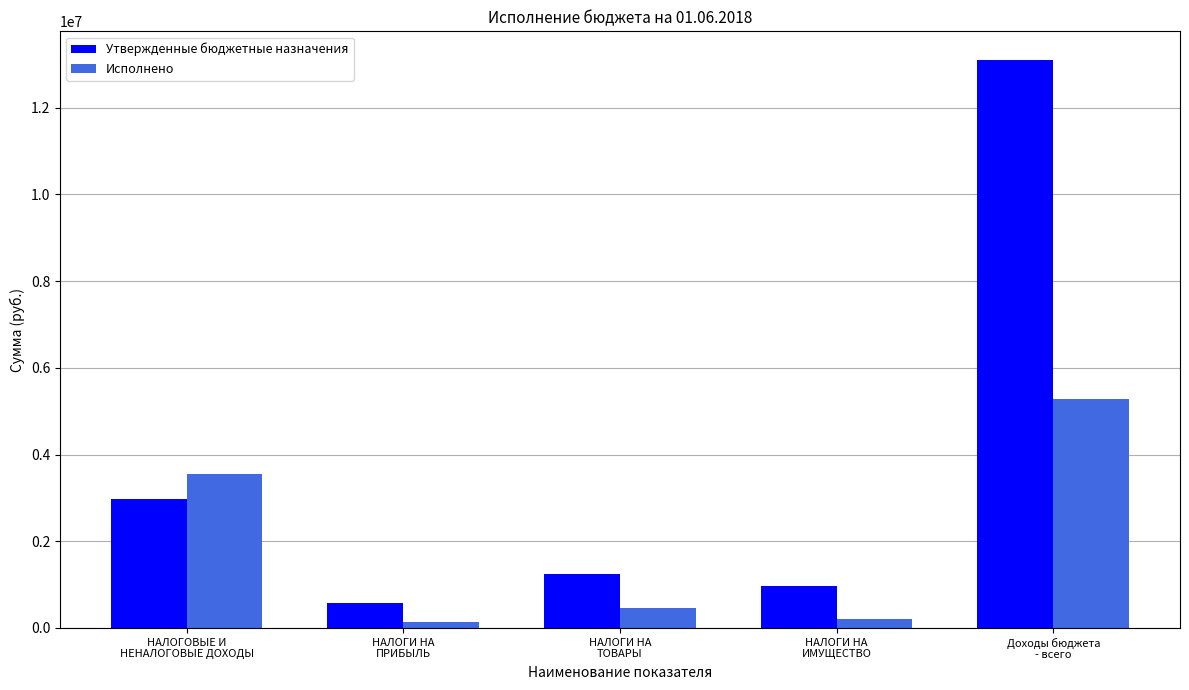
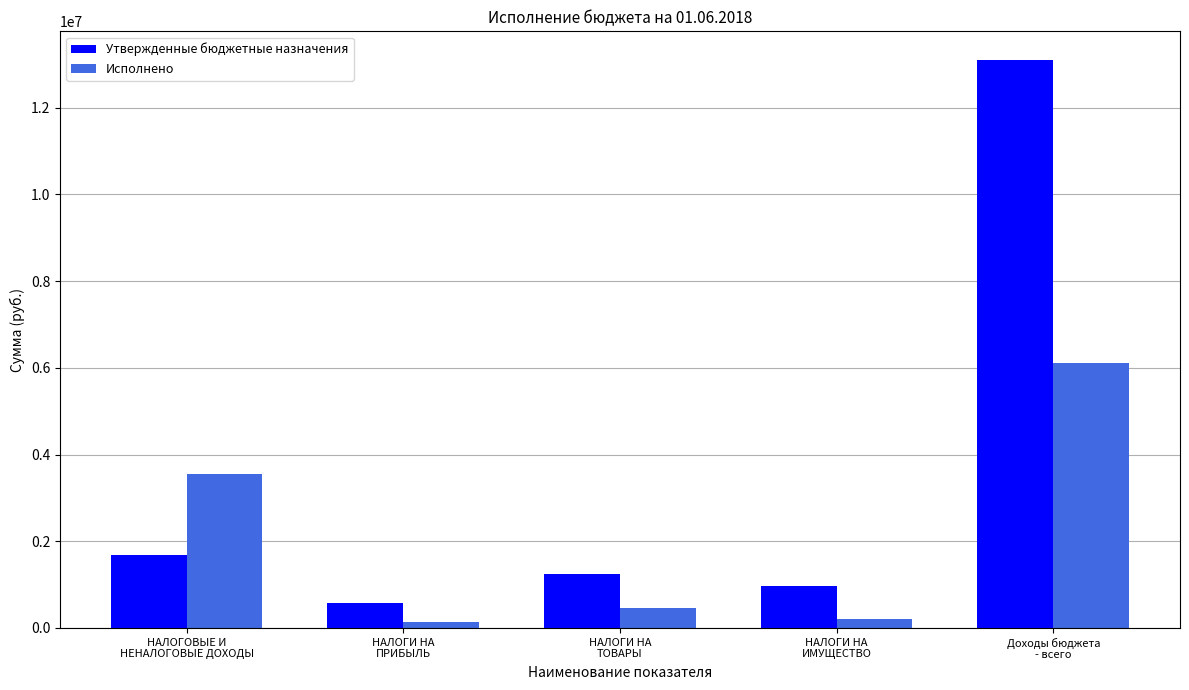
  {
    "Утвержденные бюджетные назначения": {
-     "НАЛОГОВЫЕ И НЕНАЛОГОВЫЕ ДОХОДЫ": 3000000,
+     "НАЛОГОВЫЕ И НЕНАЛОГОВЫЕ ДОХОДЫ": 1700000,
      "НАЛОГИ НА ПРИБЫЛЬ": 600000,
      "НАЛОГИ НА ТОВАРЫ": 1300000,
      "НАЛОГИ НА ИМУЩЕСТВО": 1000000,
      "Доходы бюджета - всего": 13100000
    },
    "Исполнено": {
      "НАЛОГОВЫЕ И НЕНАЛОГОВЫЕ ДОХОДЫ": 3600000,
      "НАЛОГИ НА ПРИБЫЛЬ": 100000,
      "НАЛОГИ НА ТОВАРЫ": 500000,
      "НАЛОГИ НА ИМУЩЕСТВО": 200000,
-     "Доходы бюджета - всего": 5300000
+     "Доходы бюджета - всего": 6100000
    }
  }
